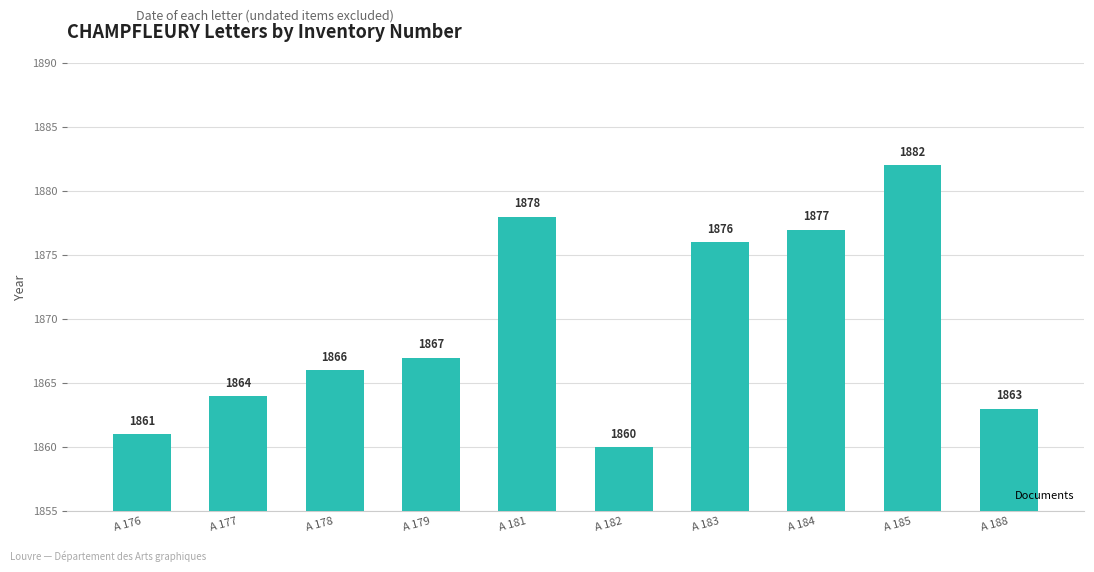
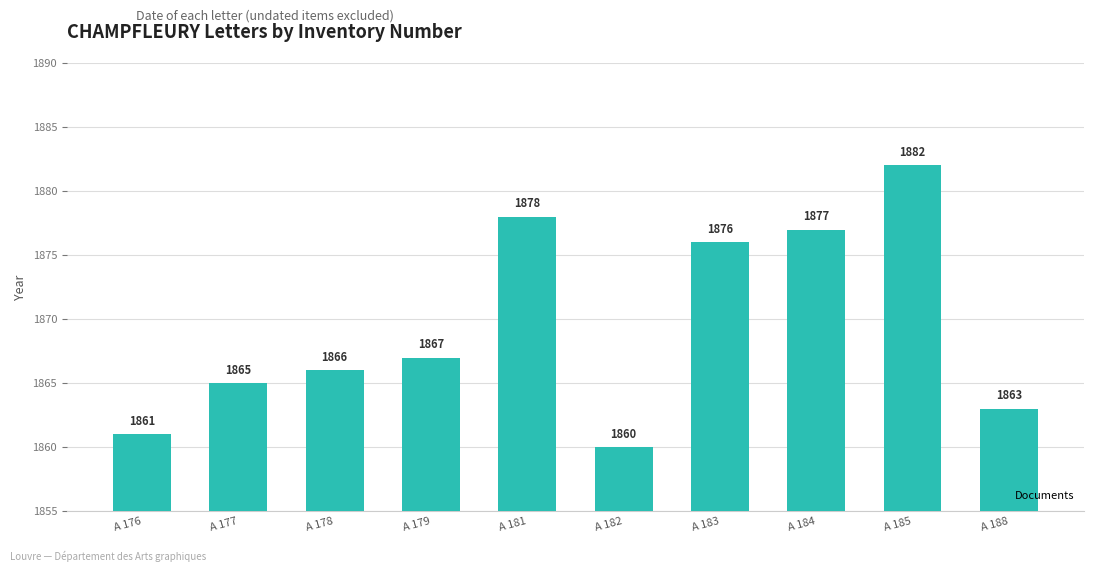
  {
    "A 176": 1861,
-   "A 177": 1864,
+   "A 177": 1865,
    "A 178": 1866,
    "A 179": 1867,
    "A 181": 1878,
    "A 182": 1860,
    "A 183": 1876,
    "A 184": 1877,
    "A 185": 1882,
    "A 188": 1863
  }
